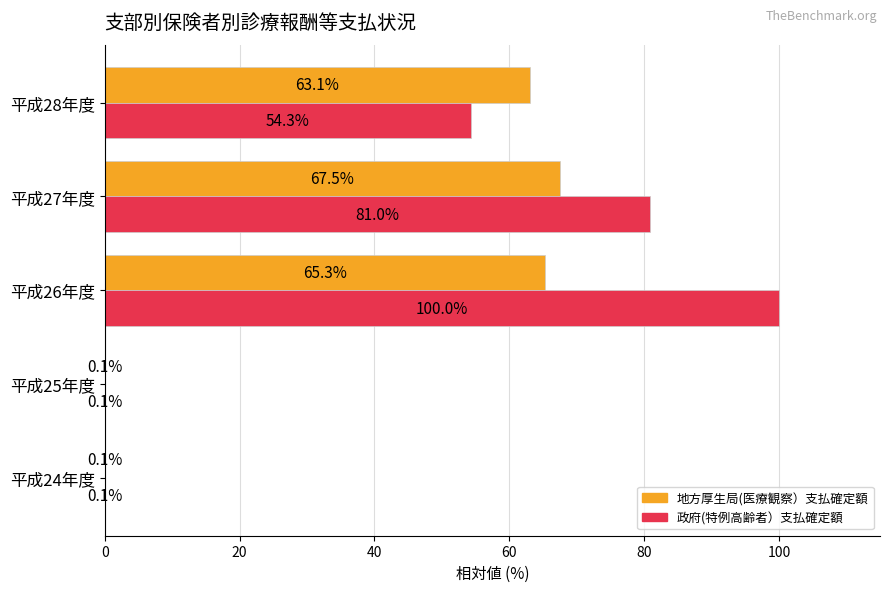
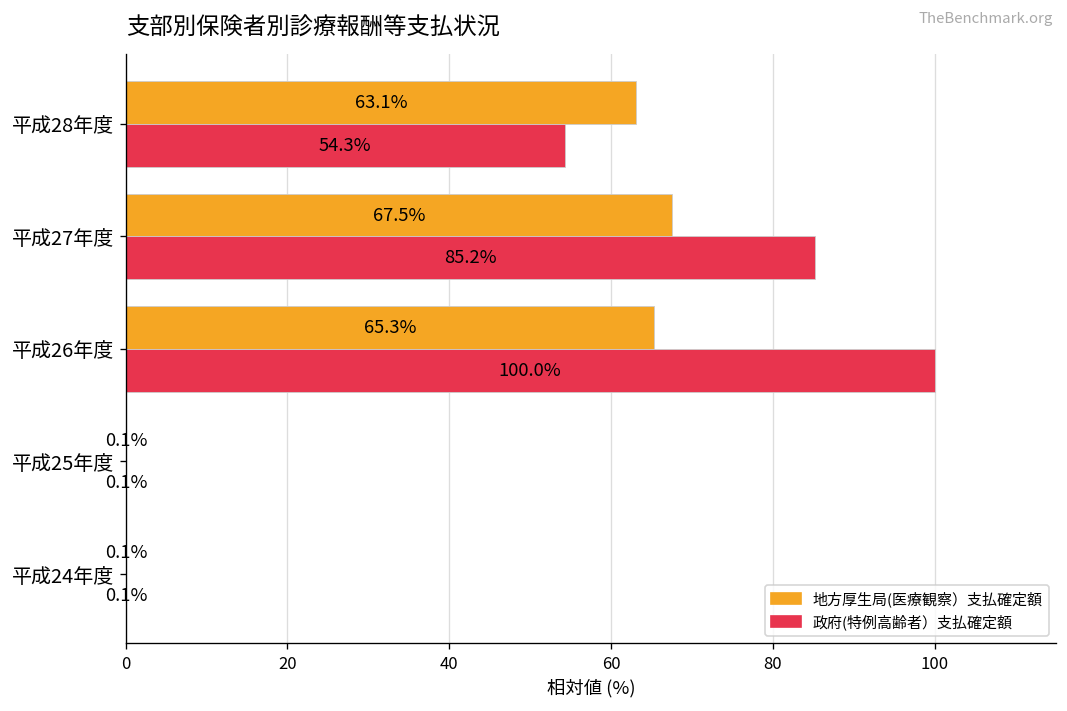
  {
    "地方厚生局(医療観察）支払確定額": {
      "平成28年度": "63.1%",
      "平成27年度": "67.5%",
      "平成26年度": "65.3%",
      "平成25年度": "0.1%",
      "平成24年度": "0.1%"
    },
    "政府(特例高齢者）支払確定額": {
      "平成28年度": "54.3%",
-     "平成27年度": "81.0%",
+     "平成27年度": "85.2%",
      "平成26年度": "100.0%",
      "平成25年度": "0.1%",
      "平成24年度": "0.1%"
    }
  }
